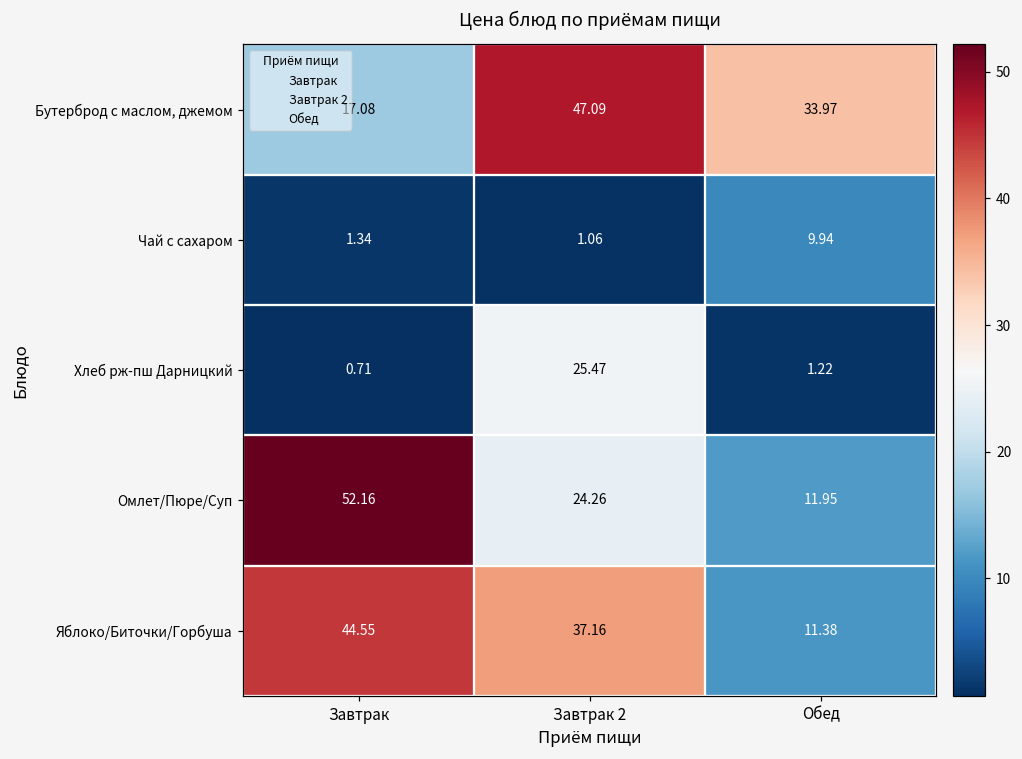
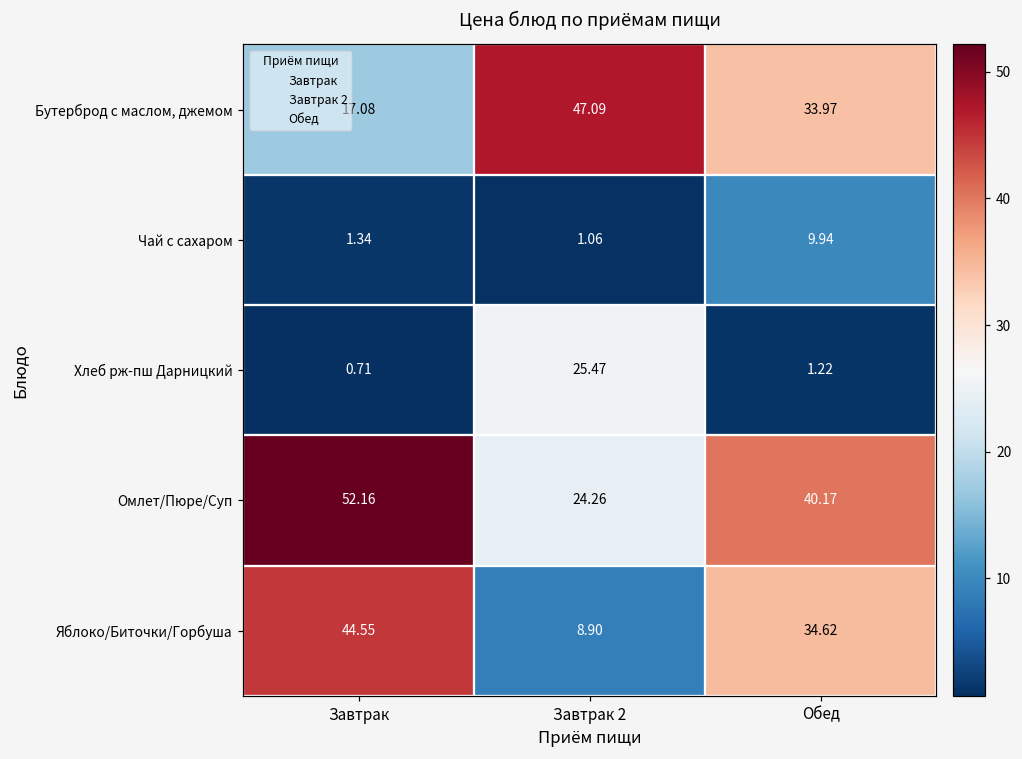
  {
    "Бутерброд с маслом, джемом": {
      "Завтрак 2": 47.09,
      "Обед": 33.97
    },
    "Чай с сахаром": {
      "Завтрак": 1.34,
      "Завтрак 2": 1.06,
      "Обед": 9.94
    },
    "Хлеб рж-пш Дарницкий": {
      "Завтрак": 0.71,
      "Завтрак 2": 25.47,
      "Обед": 1.22
    },
    "Омлет/Пюре/Суп": {
      "Завтрак": 52.16,
      "Завтрак 2": 24.26,
-     "Обед": 11.95
+     "Обед": 40.17
    },
    "Яблоко/Биточки/Горбуша": {
      "Завтрак": 44.55,
-     "Завтрак 2": 37.16,
-     "Обед": 11.38
+     "Завтрак 2": 8.90,
+     "Обед": 34.62
    }
  }
